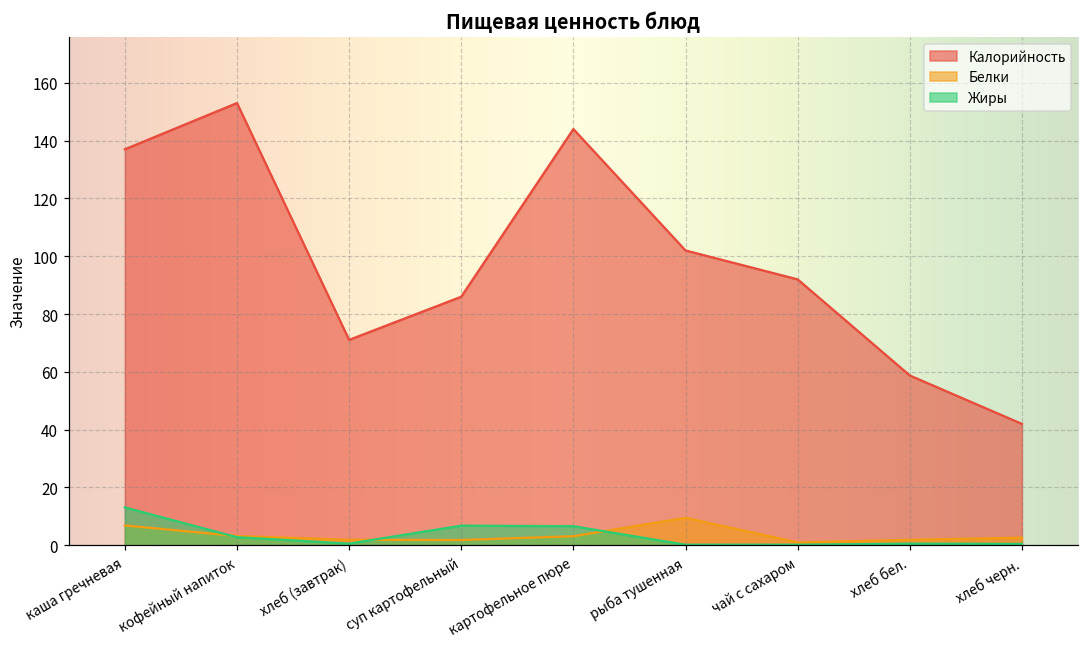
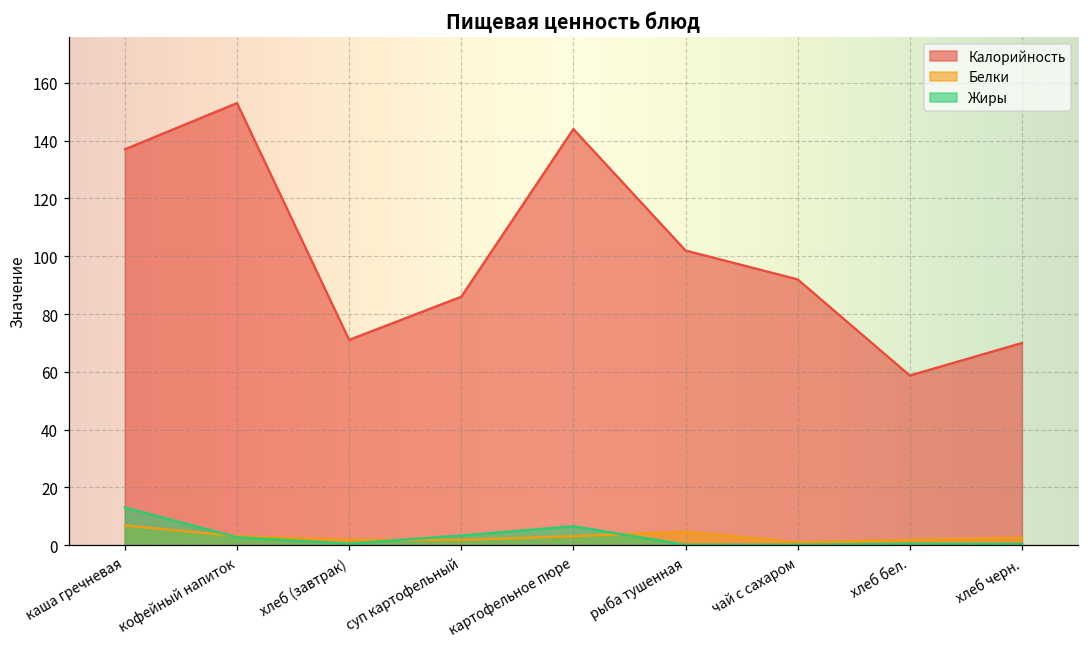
  {
    "Калорийность": {
      "каша гречневая": 137,
      "кофейный напиток": 153,
      "хлеб (завтрак)": 71,
      "суп картофельный": 86,
      "картофельное пюре": 144,
      "рыба тушенная": 102,
      "чай с сахаром": 92,
      "хлеб бел.": 59,
-     "хлеб черн.": 42
+     "хлеб черн.": 70
    },
    "Белки": {
      "каша гречневая": 7,
      "хлеб (завтрак)": 2,
      "суп картофельный": 2,
      "картофельное пюре": 3,
-     "рыба тушенная": 10,
+     "рыба тушенная": 5,
      "хлеб бел.": 2,
      "хлеб черн.": 3
    },
    "Жиры": {
      "каша гречневая": 13,
      "хлеб (завтрак)": 1,
-     "суп картофельный": 7,
+     "суп картофельный": 3,
      "картофельное пюре": 7,
      "рыба тушенная": 0,
      "хлеб бел.": 1,
      "хлеб черн.": 0
    }
  }
